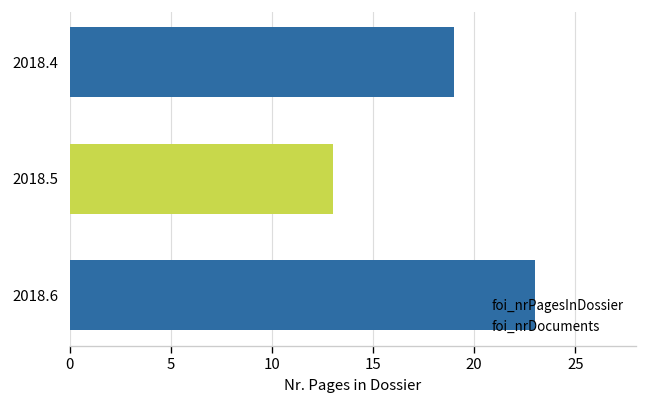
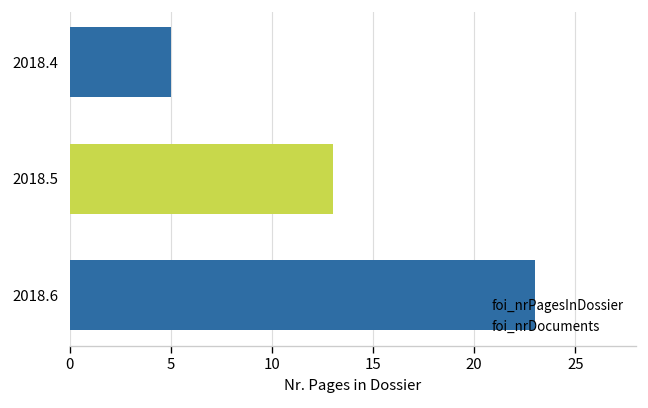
  {
    "foi_nrPagesInDossier": {
-     "2018.4": 19,
+     "2018.4": 5,
      "2018.5": 13,
      "2018.6": 23
    },
    "foi_nrDocuments": {
      "2018.4": 0,
      "2018.5": 0,
      "2018.6": 0
    }
  }
